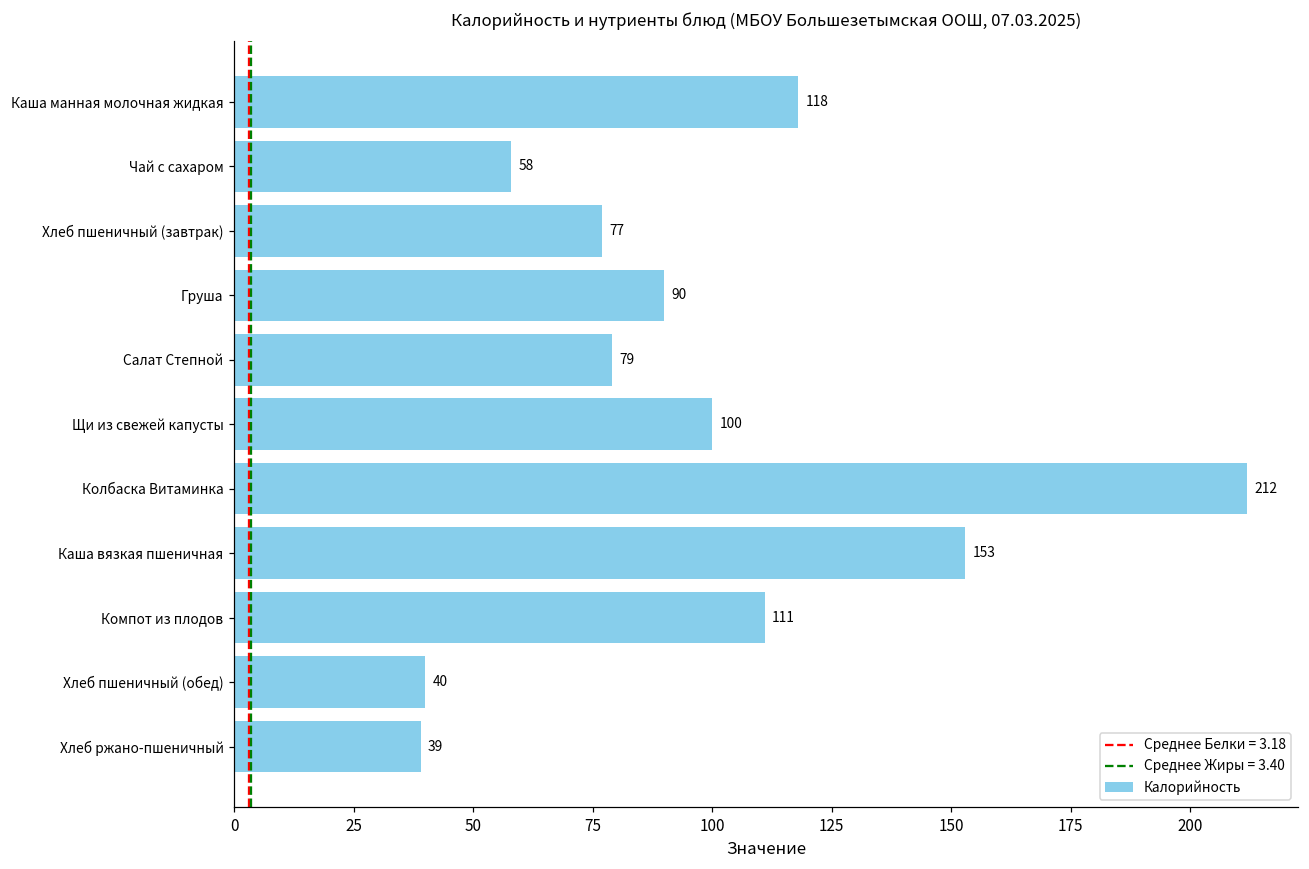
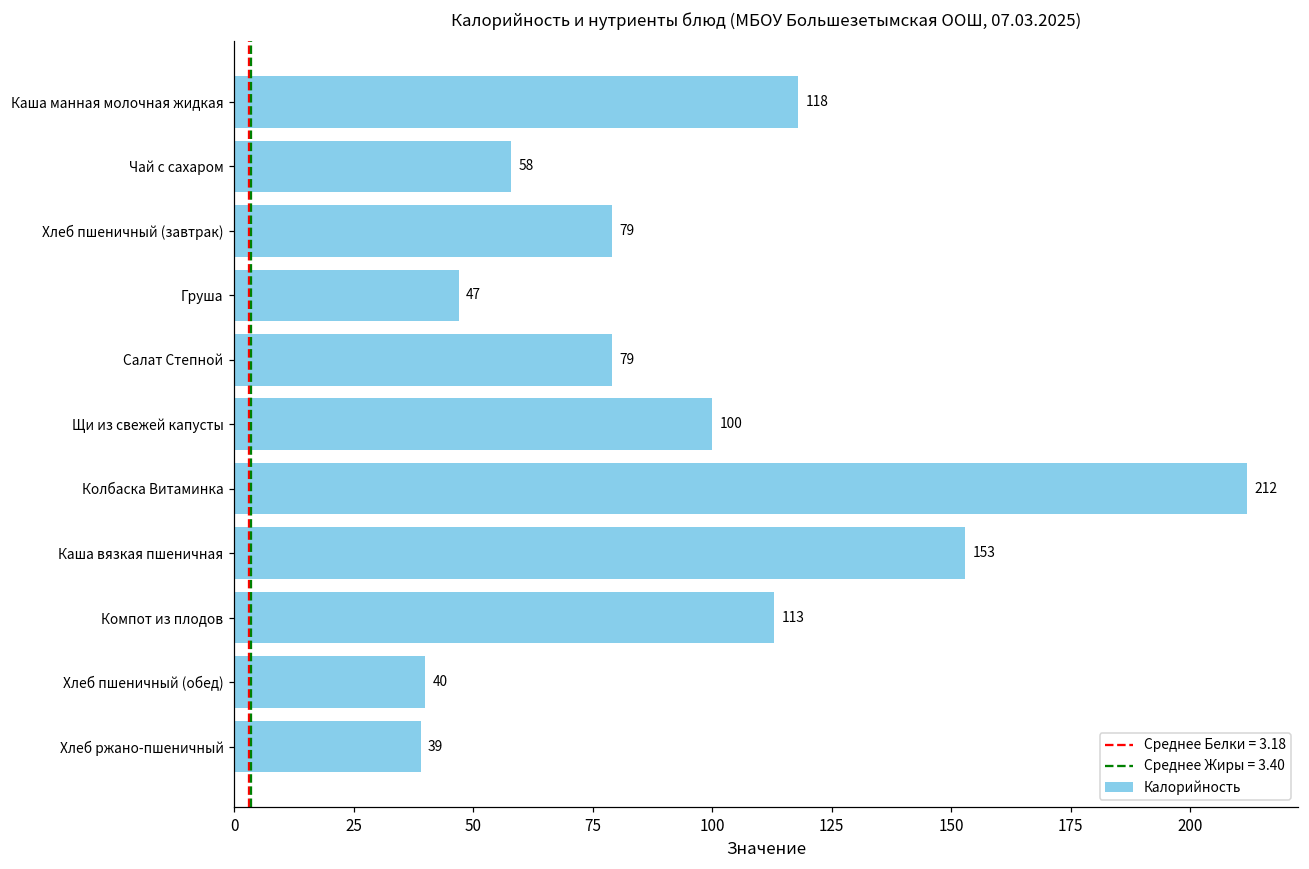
  {
    "Каша манная молочная жидкая": 118,
    "Чай с сахаром": 58,
-   "Хлеб пшеничный (завтрак)": 77,
-   "Груша": 90,
+   "Хлеб пшеничный (завтрак)": 79,
+   "Груша": 47,
    "Салат Степной": 79,
    "Щи из свежей капусты": 100,
    "Колбаска Витаминка": 212,
    "Каша вязкая пшеничная": 153,
-   "Компот из плодов": 111,
+   "Компот из плодов": 113,
    "Хлеб пшеничный (обед)": 40,
    "Хлеб ржано-пшеничный": 39
  }
